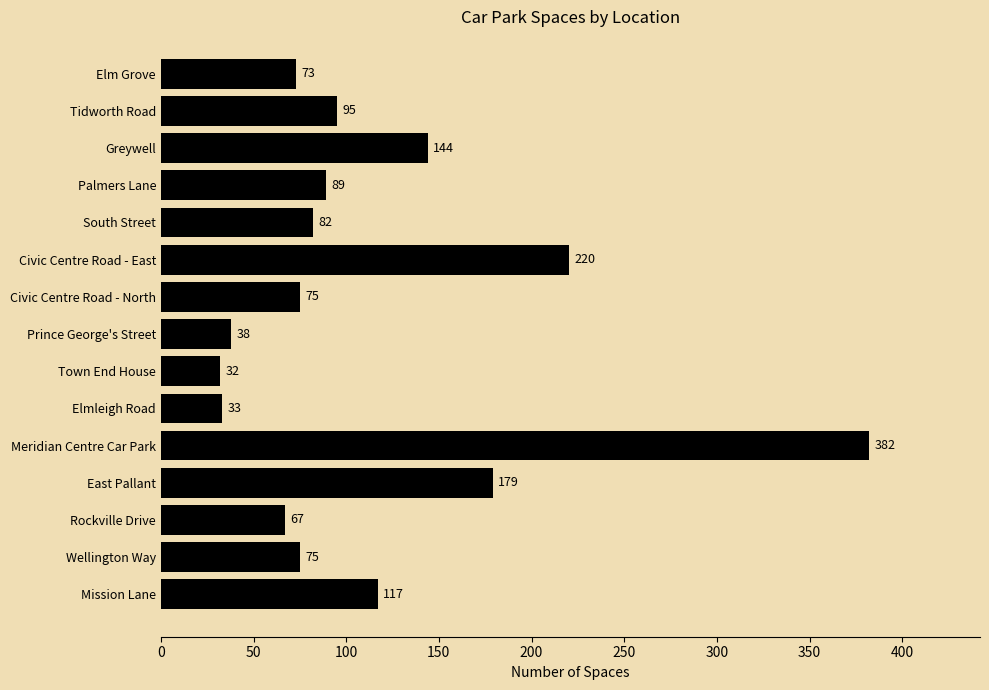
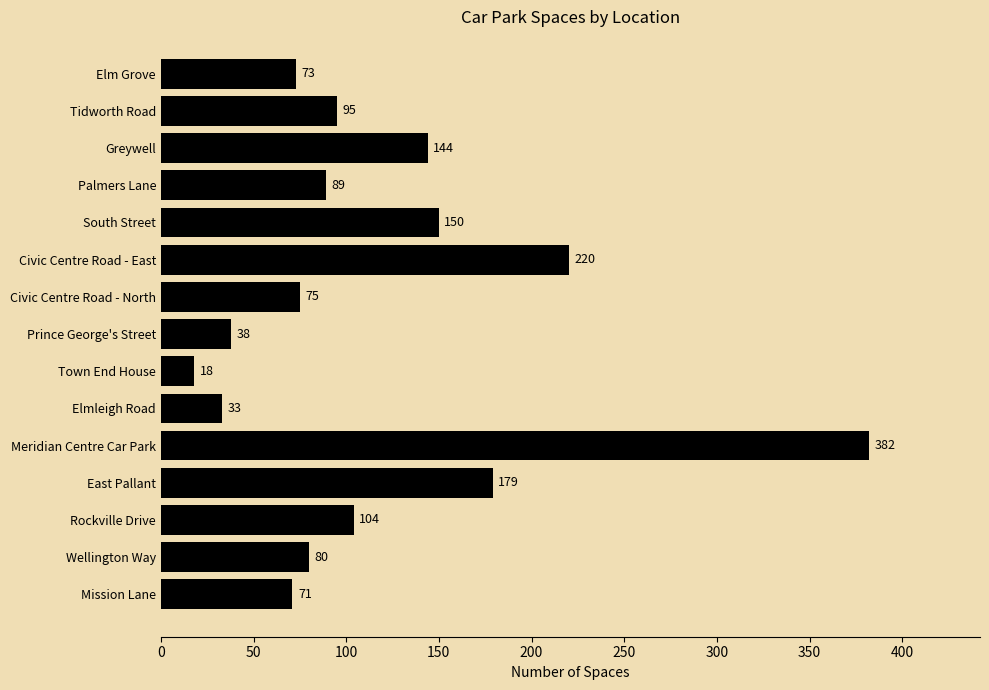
  {
    "Elm Grove": 73,
    "Tidworth Road": 95,
    "Greywell": 144,
    "Palmers Lane": 89,
-   "South Street": 82,
+   "South Street": 150,
    "Civic Centre Road - East": 220,
    "Civic Centre Road - North": 75,
    "Prince George's Street": 38,
-   "Town End House": 32,
+   "Town End House": 18,
    "Elmleigh Road": 33,
    "Meridian Centre Car Park": 382,
    "East Pallant": 179,
-   "Rockville Drive": 67,
-   "Wellington Way": 75,
-   "Mission Lane": 117
+   "Rockville Drive": 104,
+   "Wellington Way": 80,
+   "Mission Lane": 71
  }
